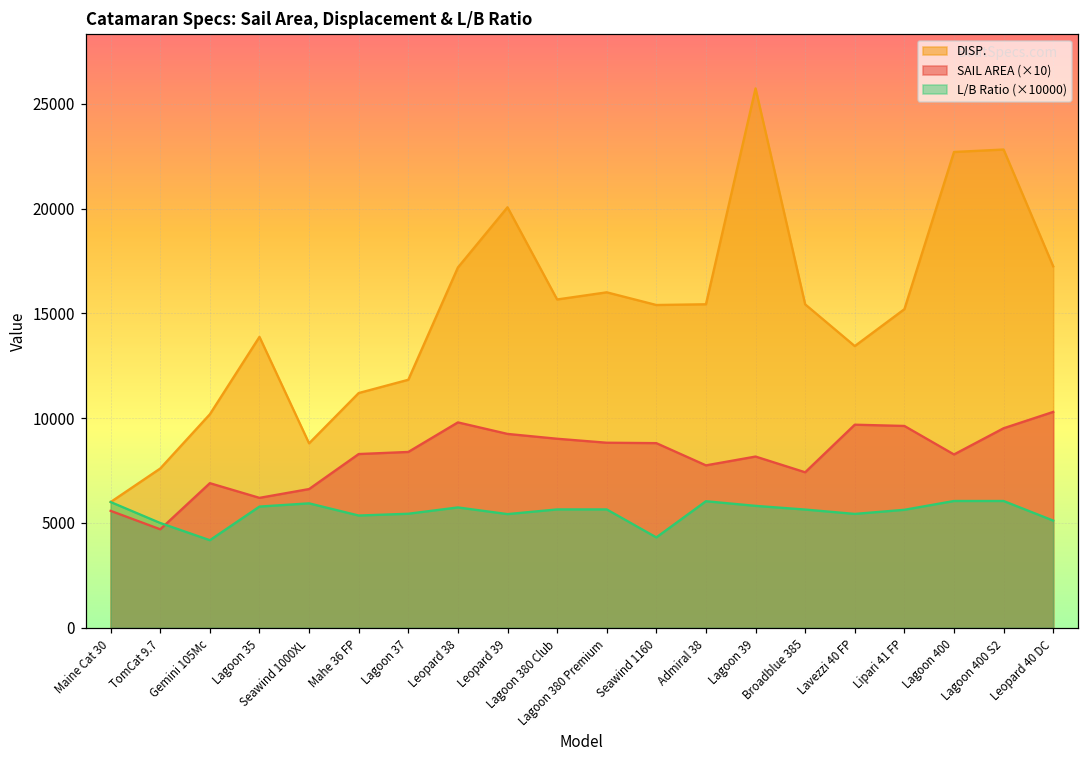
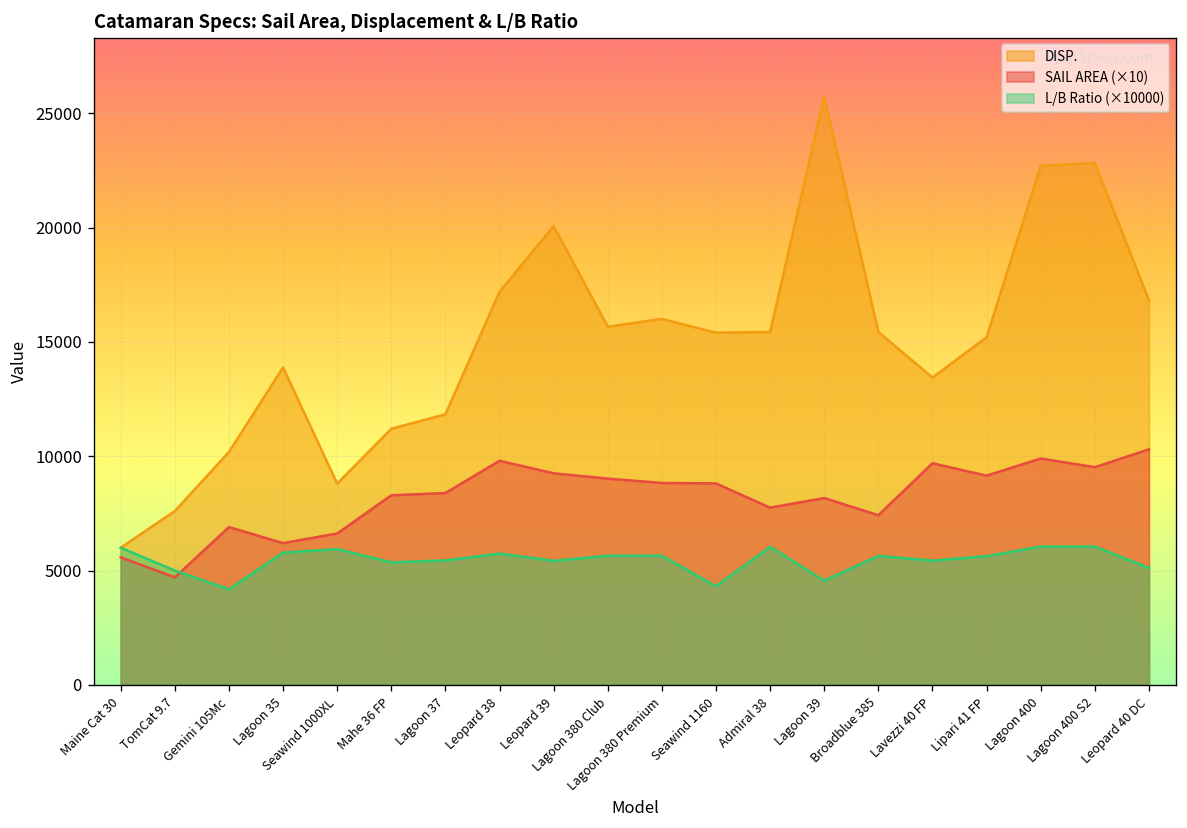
  {
    "DISP.": {
      "TomCat 9.7": 7600,
      "Gemini 105Mc": 10200,
      "Lagoon 35": 13900,
      "Seawind 1000XL": 8800,
      "Mahe 36 FP": 11200,
      "Lagoon 37": 11800,
      "Leopard 38": 17200,
      "Leopard 39": 20100,
      "Lagoon 380 Club": 15700,
      "Lagoon 380 Premium": 16000,
      "Seawind 1160": 15400,
      "Admiral 38": 15400,
      "Lagoon 39": 25700,
      "Broadblue 385": 15400,
      "Lavezzi 40 FP": 13400,
      "Lipari 41 FP": 15200,
      "Lagoon 400": 22700,
      "Lagoon 400 S2": 22800,
-     "Leopard 40 DC": 17200
+     "Leopard 40 DC": 16800
    },
    "SAIL AREA (×10)": {
      "Maine Cat 30": 5600,
      "TomCat 9.7": 4700,
      "Gemini 105Mc": 6900,
      "Lagoon 35": 6200,
      "Seawind 1000XL": 6600,
      "Mahe 36 FP": 8300,
      "Lagoon 37": 8400,
      "Leopard 38": 9800,
      "Leopard 39": 9300,
      "Lagoon 380 Club": 9000,
      "Lagoon 380 Premium": 8800,
      "Seawind 1160": 8800,
      "Admiral 38": 7800,
      "Lagoon 39": 8200,
      "Broadblue 385": 7400,
      "Lavezzi 40 FP": 9700,
-     "Lipari 41 FP": 9600,
-     "Lagoon 400": 8300,
+     "Lipari 41 FP": 9200,
+     "Lagoon 400": 9900,
      "Lagoon 400 S2": 9500,
      "Leopard 40 DC": 10300
    },
    "L/B Ratio (×10000)": {
      "TomCat 9.7": 5000,
      "Gemini 105Mc": 4200,
      "Lagoon 35": 5800,
      "Seawind 1000XL": 5900,
      "Mahe 36 FP": 5400,
      "Lagoon 37": 5400,
      "Leopard 38": 5700,
      "Leopard 39": 5400,
      "Lagoon 380 Club": 5600,
      "Lagoon 380 Premium": 5600,
      "Seawind 1160": 4300,
      "Admiral 38": 6000,
-     "Lagoon 39": 5800,
+     "Lagoon 39": 4600,
      "Broadblue 385": 5600,
      "Lavezzi 40 FP": 5400,
      "Lipari 41 FP": 5600,
      "Lagoon 400": 6100,
      "Lagoon 400 S2": 6100,
      "Leopard 40 DC": 5100
    }
  }
